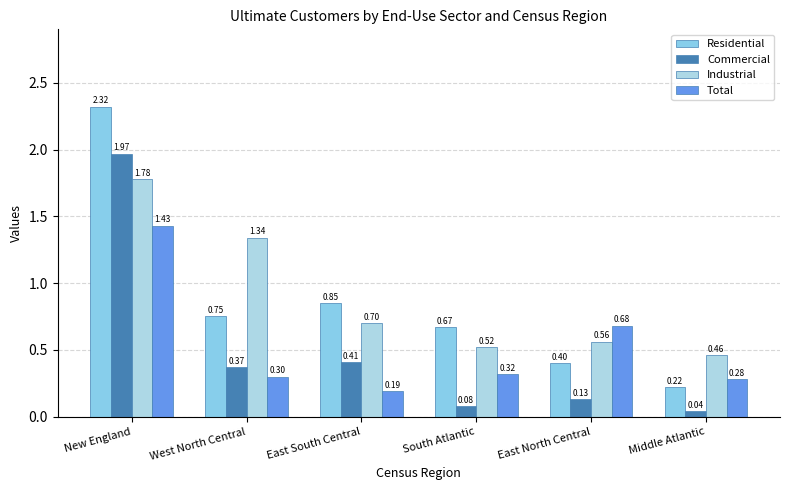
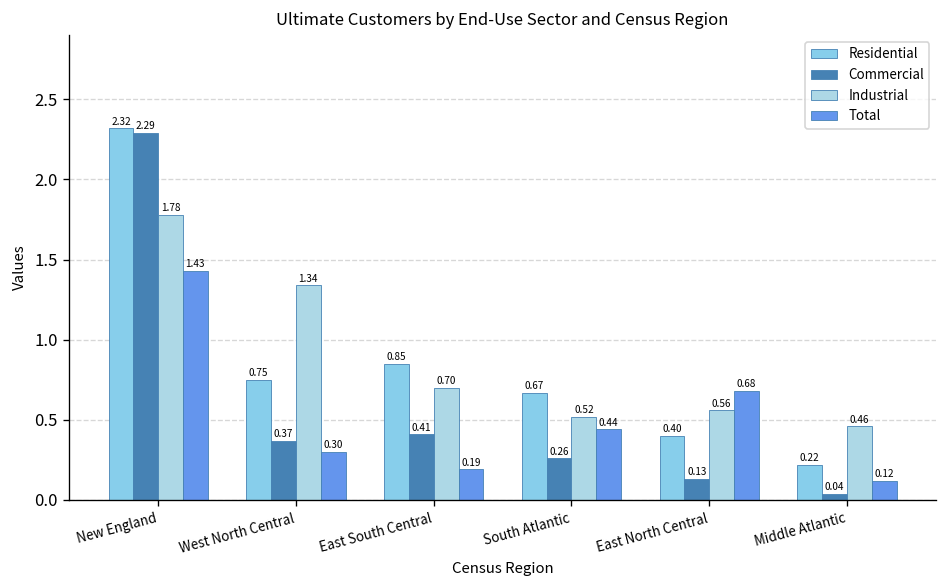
  {
    "Commercial": {
-     "New England": 1.97,
+     "New England": 2.29,
      "West North Central": 0.37,
      "East South Central": 0.41,
-     "South Atlantic": 0.08,
+     "South Atlantic": 0.26,
      "East North Central": 0.13,
      "Middle Atlantic": 0.04
    },
    "Total": {
      "New England": 1.43,
      "West North Central": 0.30,
      "East South Central": 0.19,
-     "South Atlantic": 0.32,
+     "South Atlantic": 0.44,
      "East North Central": 0.68,
-     "Middle Atlantic": 0.28
+     "Middle Atlantic": 0.12
    }
  }
